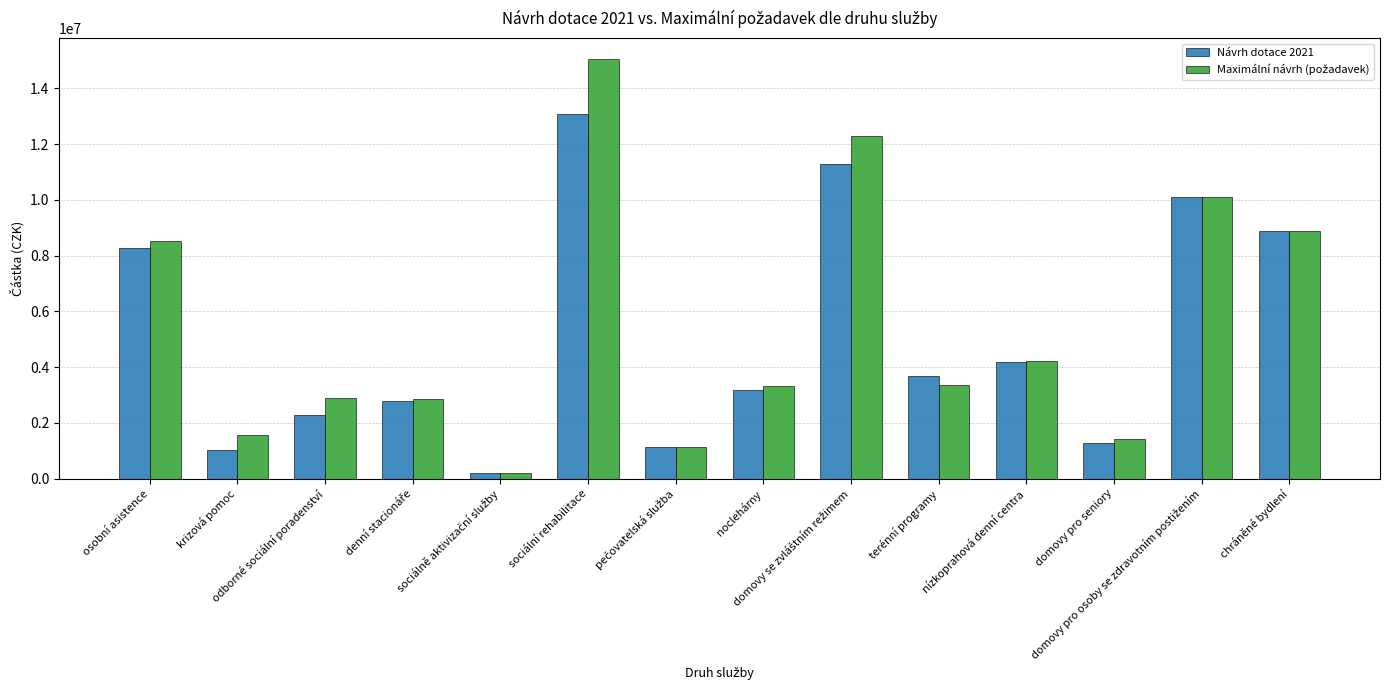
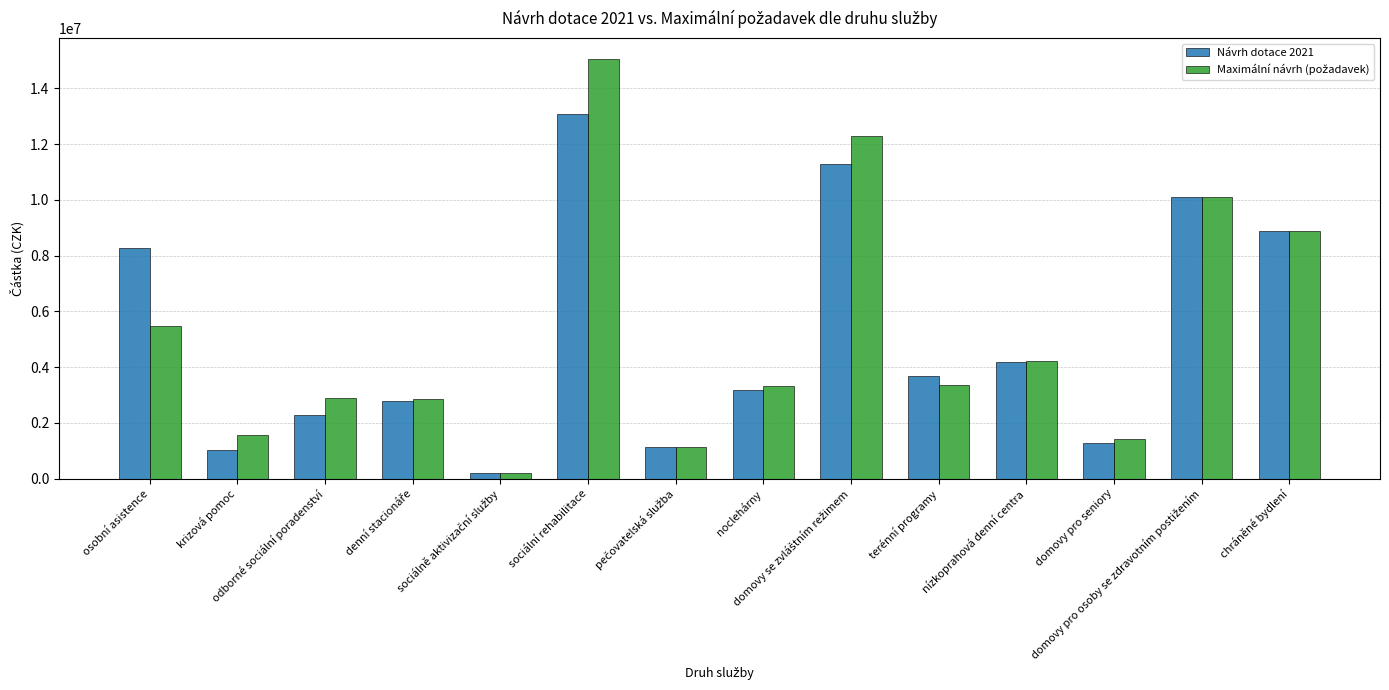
  {
    "Návrh dotace 2021": {
      "osobní asistence": 8300000,
      "krizová pomoc": 1000000,
      "odborné sociální poradenství": 2300000,
      "denní stacionáře": 2800000,
      "sociálně aktivizační služby": 200000,
      "sociální rehabilitace": 13100000,
      "pečovatelská služba": 1100000,
      "noclehárny": 3200000,
      "domovy se zvláštním režimem": 11300000,
      "terénní programy": 3700000,
      "nízkoprahová denní centra": 4200000,
      "domovy pro seniory": 1300000,
      "domovy pro osoby se zdravotním postižením": 10100000,
      "chráněné bydlení": 8900000
    },
    "Maximální návrh (požadavek)": {
-     "osobní asistence": 8500000,
+     "osobní asistence": 5500000,
      "krizová pomoc": 1600000,
      "odborné sociální poradenství": 2900000,
      "denní stacionáře": 2900000,
      "sociálně aktivizační služby": 200000,
      "sociální rehabilitace": 15000000,
      "pečovatelská služba": 1100000,
      "noclehárny": 3300000,
      "domovy se zvláštním režimem": 12300000,
      "terénní programy": 3400000,
      "nízkoprahová denní centra": 4200000,
      "domovy pro seniory": 1400000,
      "domovy pro osoby se zdravotním postižením": 10100000,
      "chráněné bydlení": 8900000
    }
  }
